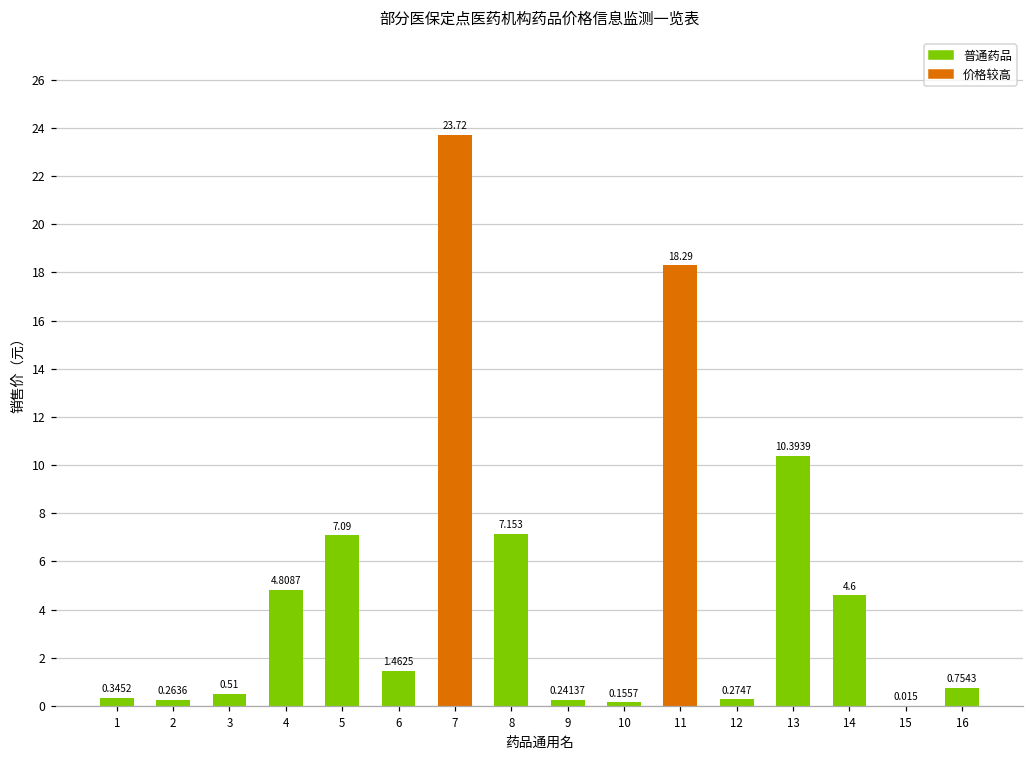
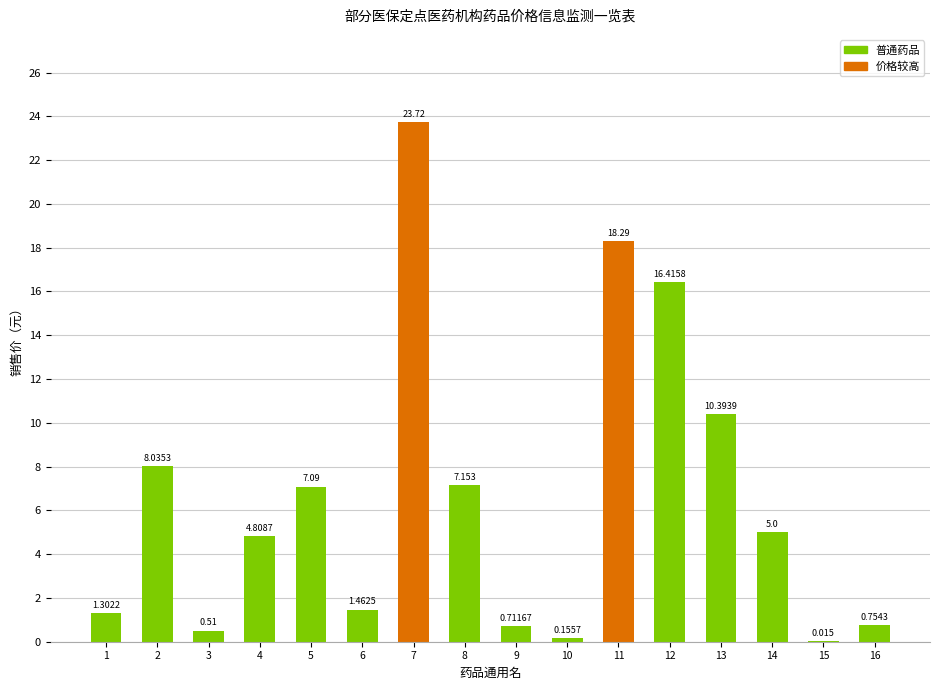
  {
-   "1": 0.3452,
-   "2": 0.2636,
+   "1": 1.3022,
+   "2": 8.0353,
    "3": 0.51,
    "4": 4.8087,
    "5": 7.09,
    "6": 1.4625,
    "7": 23.72,
    "8": 7.153,
-   "9": 0.24137,
+   "9": 0.71167,
    "10": 0.1557,
    "11": 18.29,
-   "12": 0.2747,
+   "12": 16.4158,
    "13": 10.3939,
-   "14": 4.6,
+   "14": 5.0,
    "15": 0.015,
    "16": 0.7543
  }
